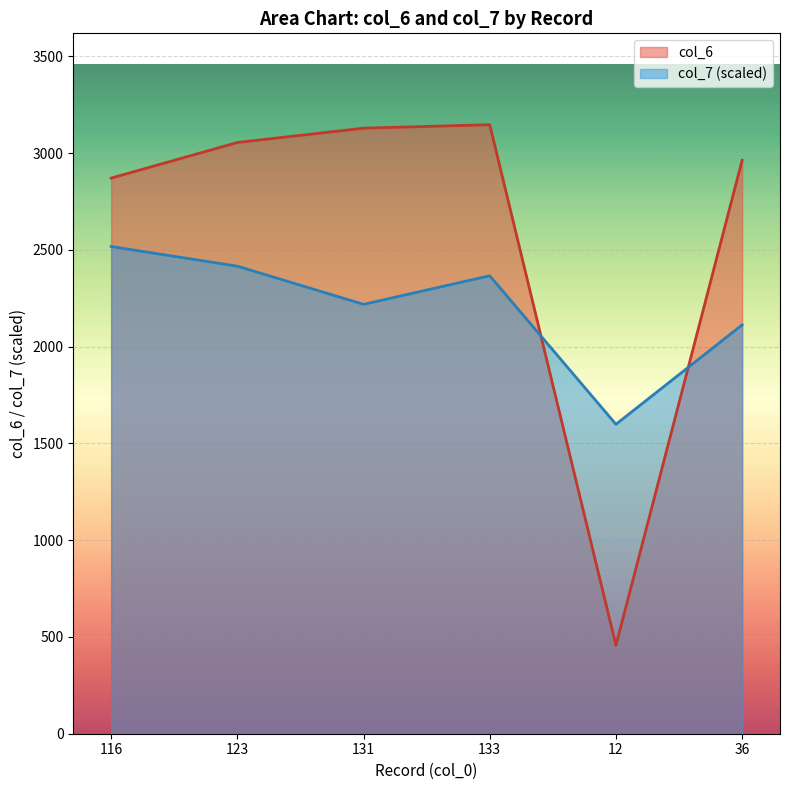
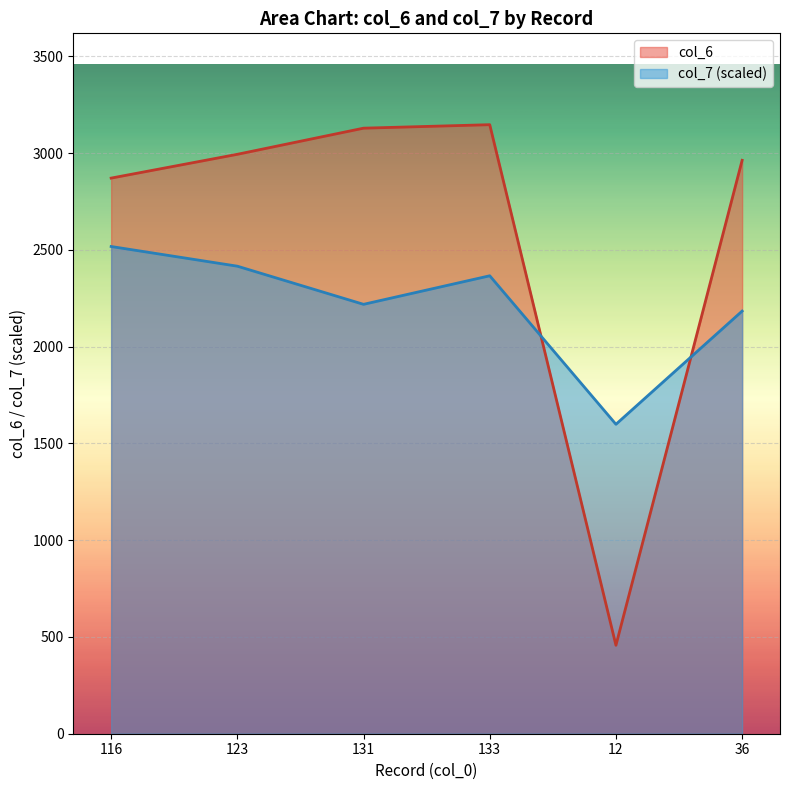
  {
    "col_6": {
      "116": 2870,
-     "123": 3060,
+     "123": 2990,
      "131": 3130,
      "133": 3150,
      "12": 460,
      "36": 2960
    },
    "col_7 (scaled)": {
      "116": 2520,
      "123": 2420,
      "131": 2220,
      "133": 2370,
      "12": 1600,
-     "36": 2110
+     "36": 2180
    }
  }
